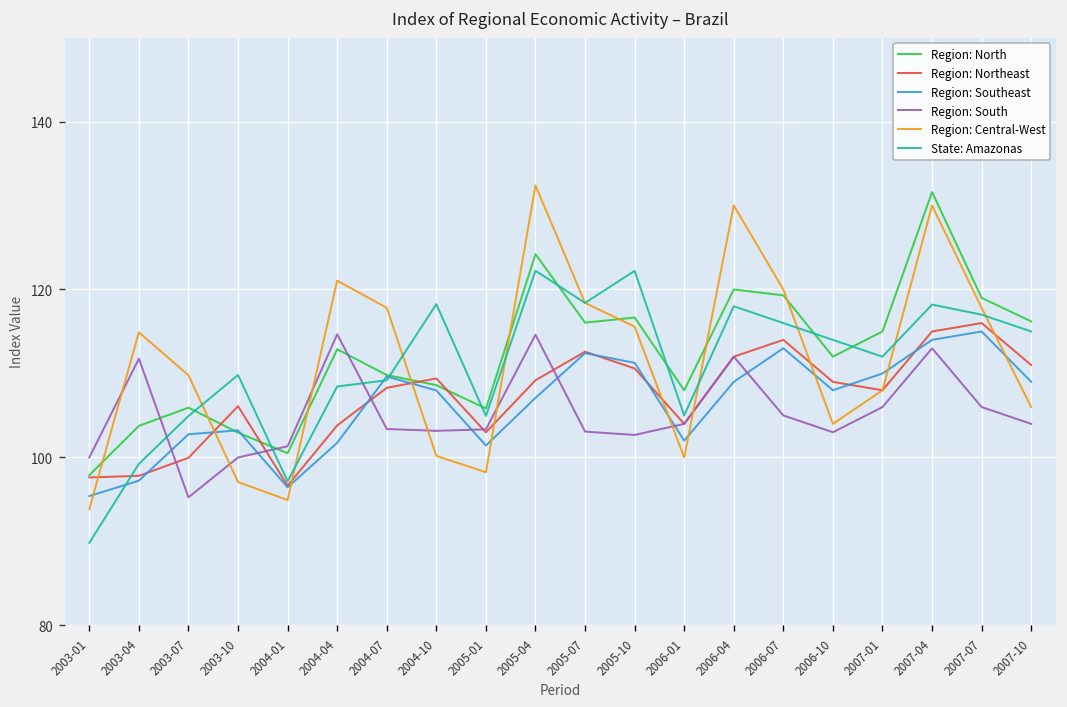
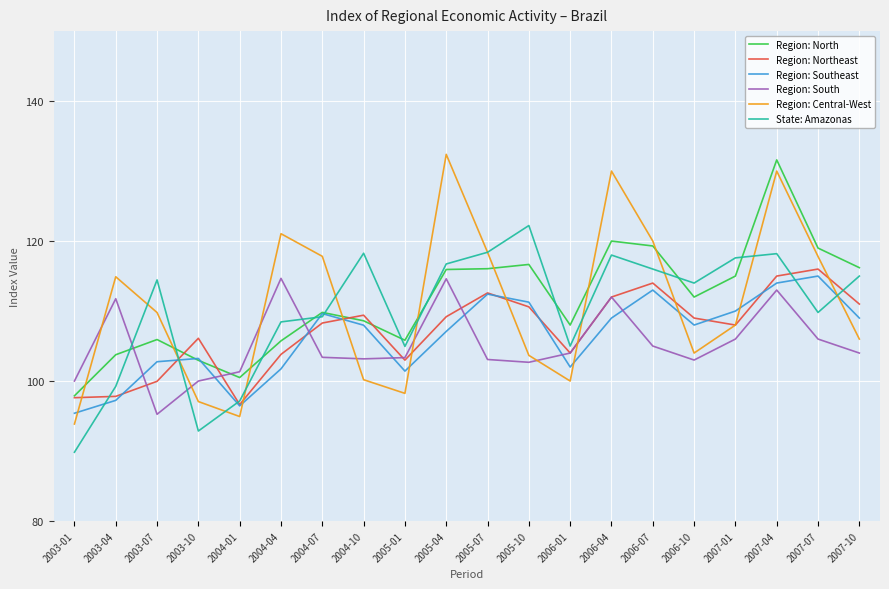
  {
    "Region: North": {
      "2003-04": 104,
      "2003-07": 106,
      "2004-01": 101,
-     "2004-04": 113,
+     "2004-04": 106,
      "2004-10": 109,
      "2005-01": 106,
-     "2005-04": 124,
+     "2005-04": 116,
      "2005-07": 116,
      "2005-10": 117,
      "2006-01": 108,
      "2006-04": 120,
      "2006-07": 119,
      "2006-10": 112,
      "2007-01": 115,
      "2007-04": 132,
      "2007-07": 119,
      "2007-10": 116
    },
    "Region: Northeast": {
      "2003-04": 98,
      "2003-07": 100,
      "2003-10": 106,
      "2004-04": 104,
      "2004-07": 108,
      "2004-10": 109,
      "2005-04": 109,
      "2005-10": 111,
      "2006-07": 114,
      "2006-10": 109,
      "2007-04": 115,
      "2007-07": 116,
      "2007-10": 111
    },
    "Region: Southeast": {
      "2003-01": 95,
      "2003-04": 97,
      "2003-07": 103,
      "2004-04": 102,
      "2004-10": 108,
      "2005-01": 101,
      "2005-04": 107,
      "2005-10": 111,
      "2006-01": 102,
      "2006-04": 109,
      "2006-07": 113,
      "2006-10": 108,
      "2007-01": 110,
      "2007-04": 114,
      "2007-07": 115,
      "2007-10": 109
    },
    "Region: South": {
      "2003-01": 100,
      "2003-04": 112,
      "2003-07": 95,
      "2003-10": 100,
      "2004-01": 101,
      "2004-04": 115,
      "2004-07": 103,
      "2004-10": 103,
      "2005-04": 115,
      "2005-07": 103,
      "2005-10": 103,
      "2006-07": 105,
      "2006-10": 103,
      "2007-01": 106,
      "2007-04": 113,
      "2007-07": 106,
      "2007-10": 104
    },
    "Region: Central-West": {
      "2003-01": 94,
      "2003-04": 115,
      "2003-07": 110,
      "2003-10": 97,
      "2004-01": 95,
      "2004-04": 121,
      "2004-07": 118,
      "2004-10": 100,
      "2005-01": 98,
      "2005-04": 132,
-     "2005-10": 116,
+     "2005-10": 104,
      "2006-01": 100,
      "2006-04": 130,
      "2006-07": 120,
      "2006-10": 104,
      "2007-04": 130,
      "2007-07": 118,
      "2007-10": 106
    },
    "State: Amazonas": {
      "2003-01": 90,
      "2003-04": 99,
-     "2003-07": 105,
-     "2003-10": 110,
+     "2003-07": 114,
+     "2003-10": 93,
      "2004-01": 97,
      "2004-04": 108,
      "2004-07": 109,
      "2004-10": 118,
      "2005-01": 105,
-     "2005-04": 122,
+     "2005-04": 117,
      "2005-10": 122,
      "2006-01": 105,
      "2006-04": 118,
      "2006-07": 116,
      "2006-10": 114,
-     "2007-01": 112,
+     "2007-01": 118,
      "2007-04": 118,
-     "2007-07": 117,
+     "2007-07": 110,
      "2007-10": 115
    }
  }
